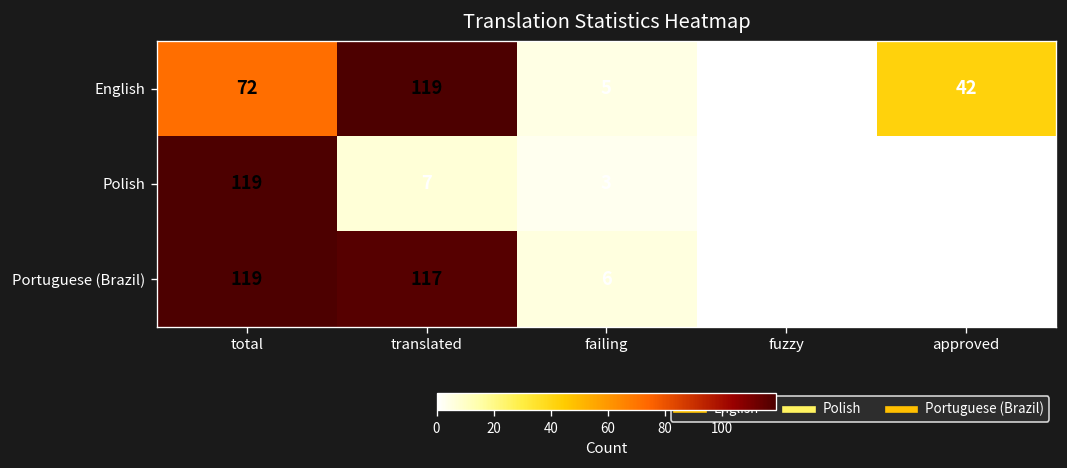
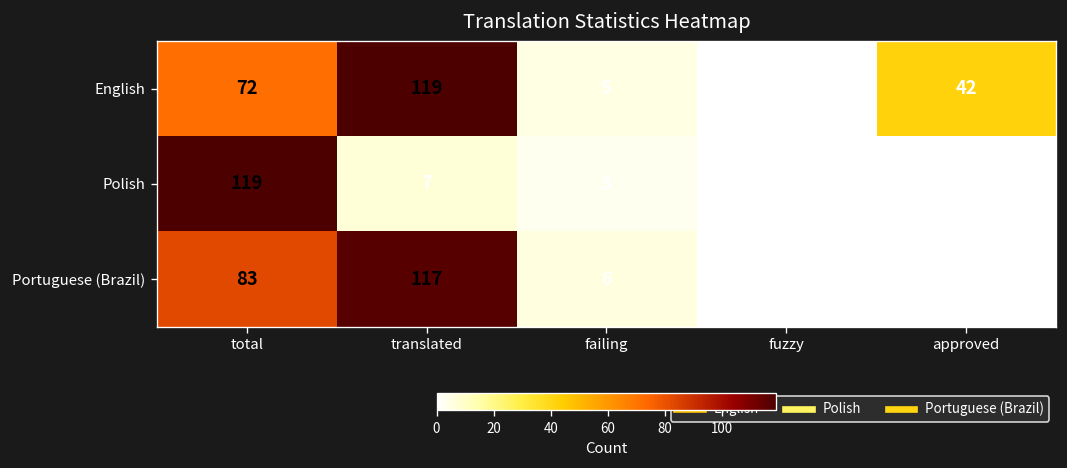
  {
    "English": {
      "total": 72,
      "translated": 119,
      "approved": 42
    },
    "Polish": {
      "total": 119
    },
    "Portuguese (Brazil)": {
-     "total": 119,
+     "total": 83,
      "translated": 117
    }
  }
